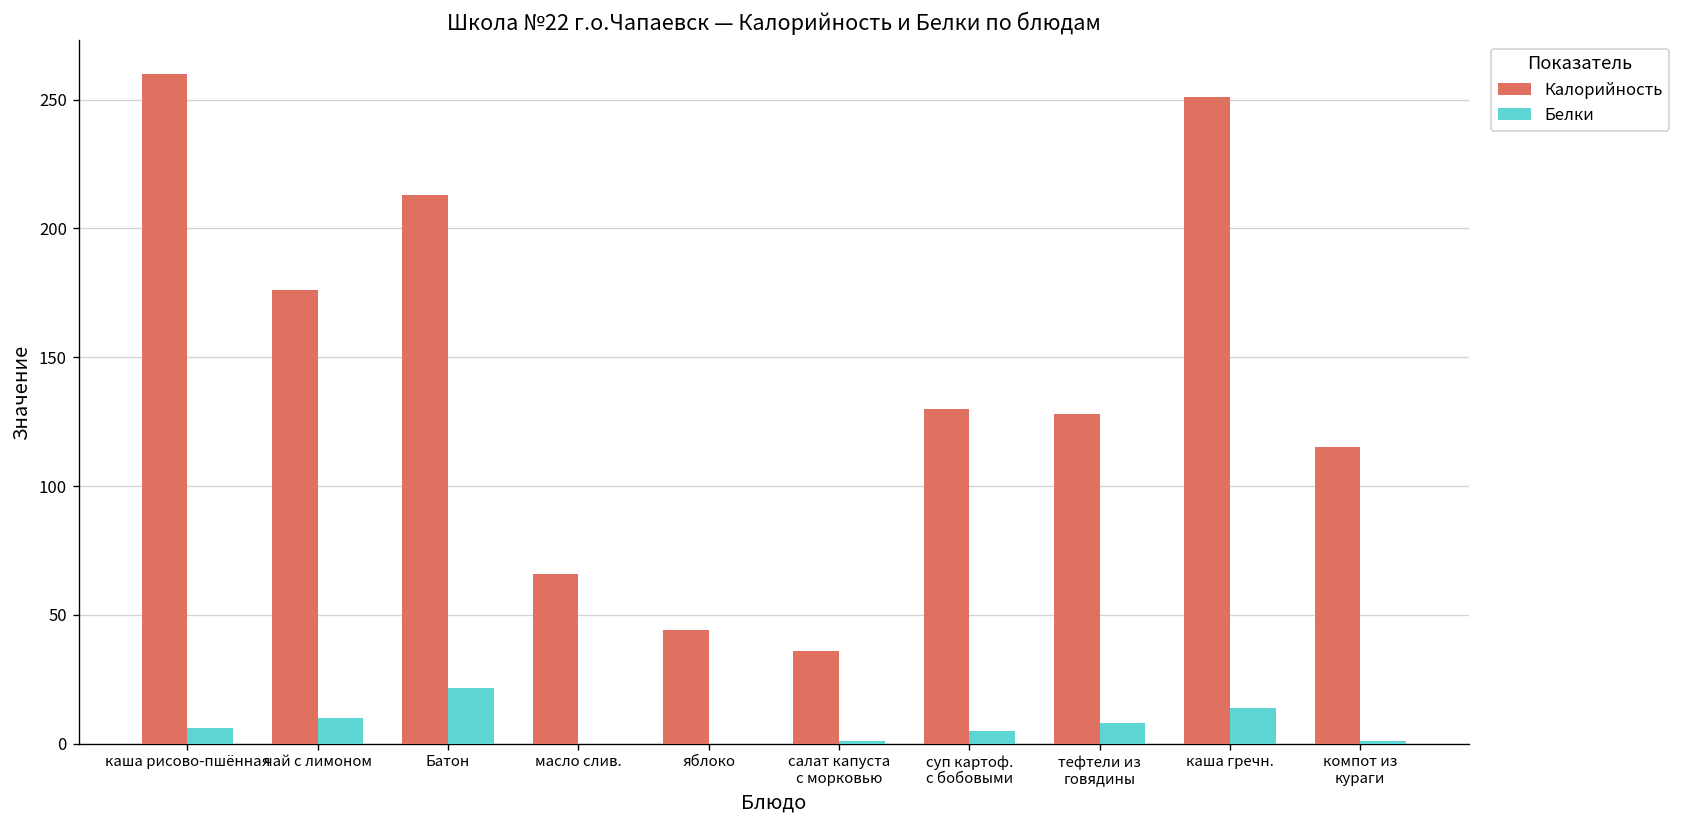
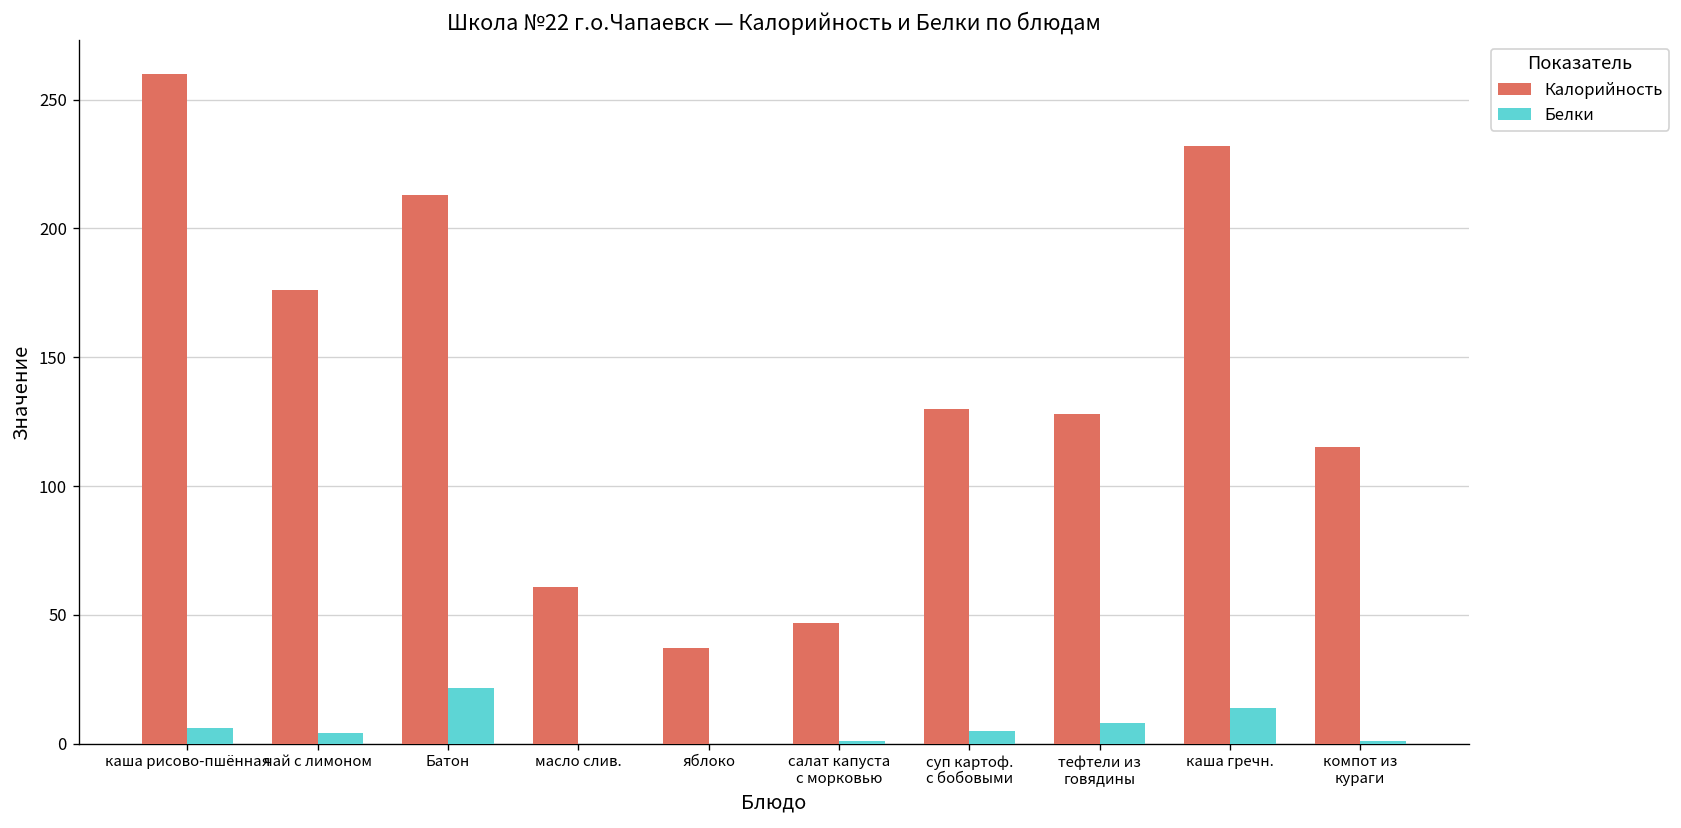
  {
    "Калорийность": {
      "каша рисово-пшённая": 260,
      "чай с лимоном": 176,
      "Батон": 213,
-     "масло слив.": 66,
-     "яблоко": 44,
-     "салат капуста с морковью": 36,
+     "масло слив.": 61,
+     "яблоко": 37,
+     "салат капуста с морковью": 47,
      "суп картоф. с бобовыми": 130,
      "тефтели из говядины": 128,
-     "каша гречн.": 251,
+     "каша гречн.": 232,
      "компот из кураги": 115
    },
    "Белки": {
      "каша рисово-пшённая": 6,
-     "чай с лимоном": 10,
+     "чай с лимоном": 4,
      "Батон": 22,
      "масло слив.": 0,
      "яблоко": 0,
      "суп картоф. с бобовыми": 5,
      "тефтели из говядины": 8,
      "каша гречн.": 14
    }
  }
